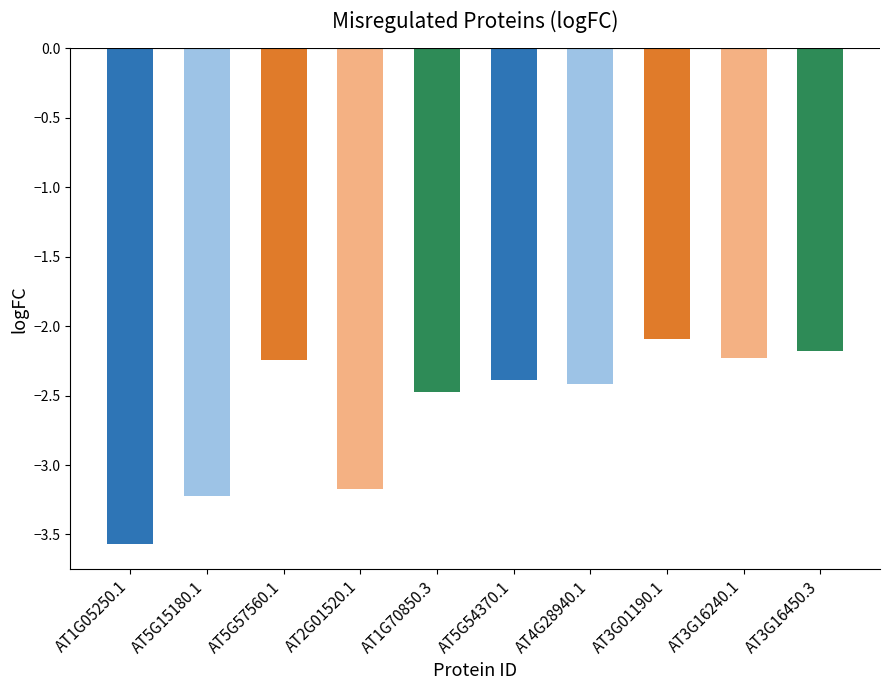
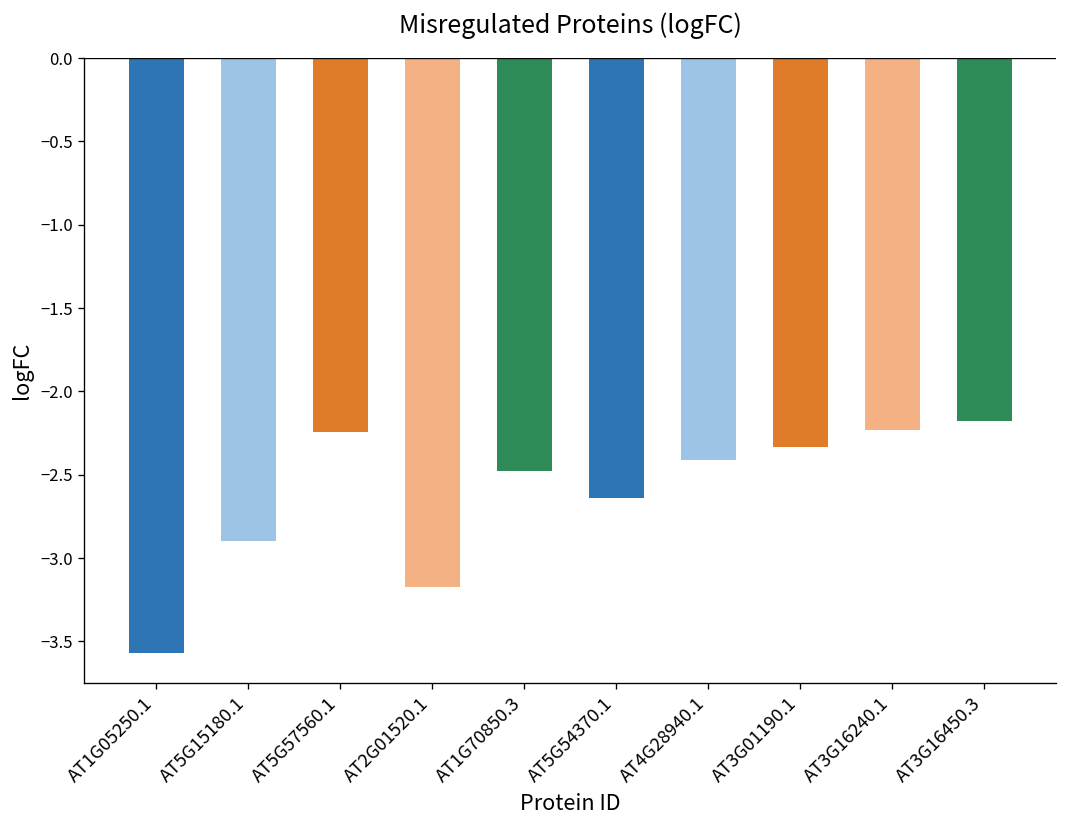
  {
    "AT1G05250.1": -3.57,
-   "AT5G15180.1": -3.22,
+   "AT5G15180.1": -2.90,
    "AT5G57560.1": -2.25,
    "AT2G01520.1": -3.17,
    "AT1G70850.3": -2.48,
-   "AT5G54370.1": -2.39,
+   "AT5G54370.1": -2.64,
    "AT4G28940.1": -2.41,
-   "AT3G01190.1": -2.10,
+   "AT3G01190.1": -2.33,
    "AT3G16240.1": -2.23,
    "AT3G16450.3": -2.18
  }
